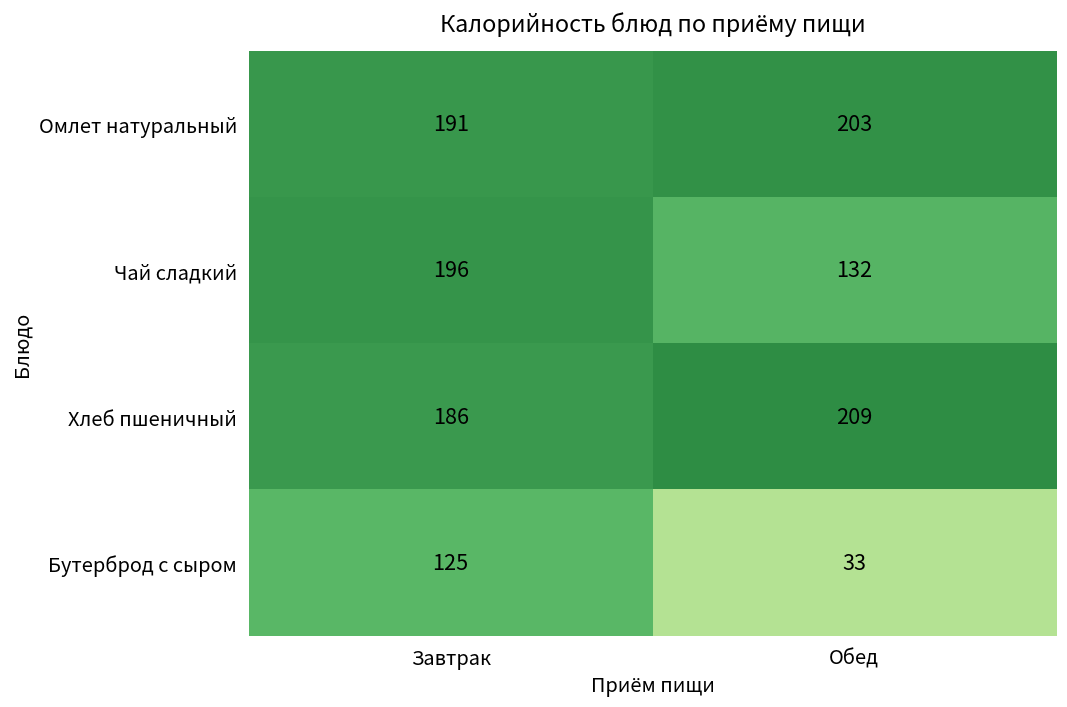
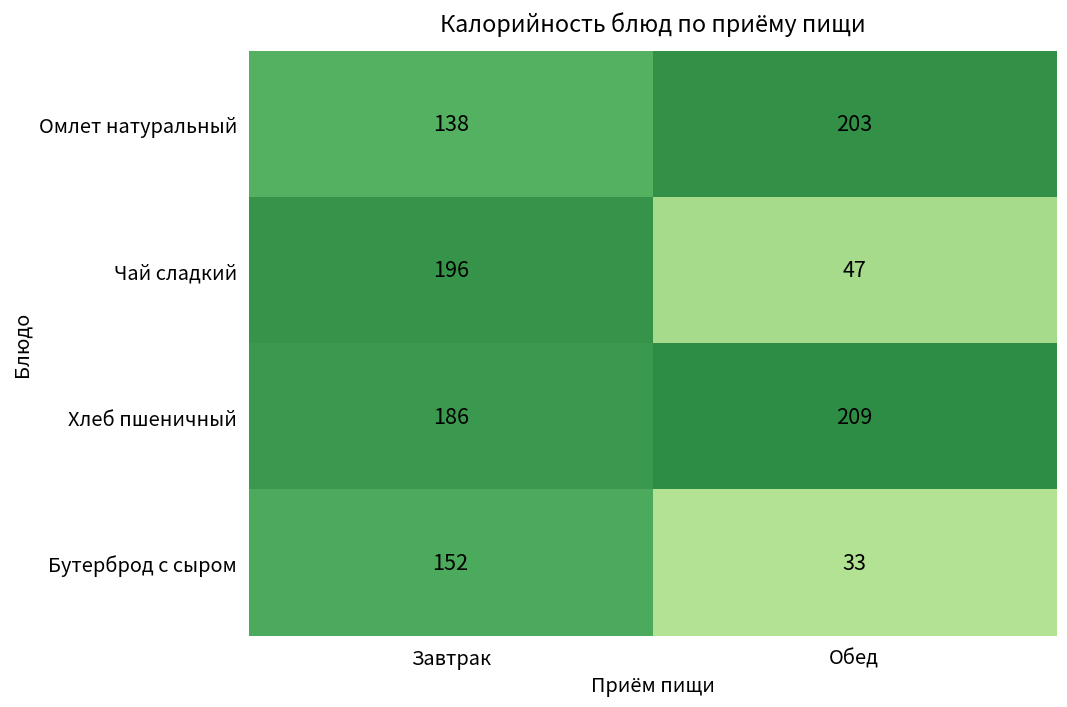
  {
    "Омлет натуральный": {
-     "Завтрак": 191,
+     "Завтрак": 138,
      "Обед": 203
    },
    "Чай сладкий": {
      "Завтрак": 196,
-     "Обед": 132
+     "Обед": 47
    },
    "Хлеб пшеничный": {
      "Завтрак": 186,
      "Обед": 209
    },
    "Бутерброд с сыром": {
-     "Завтрак": 125,
+     "Завтрак": 152,
      "Обед": 33
    }
  }
